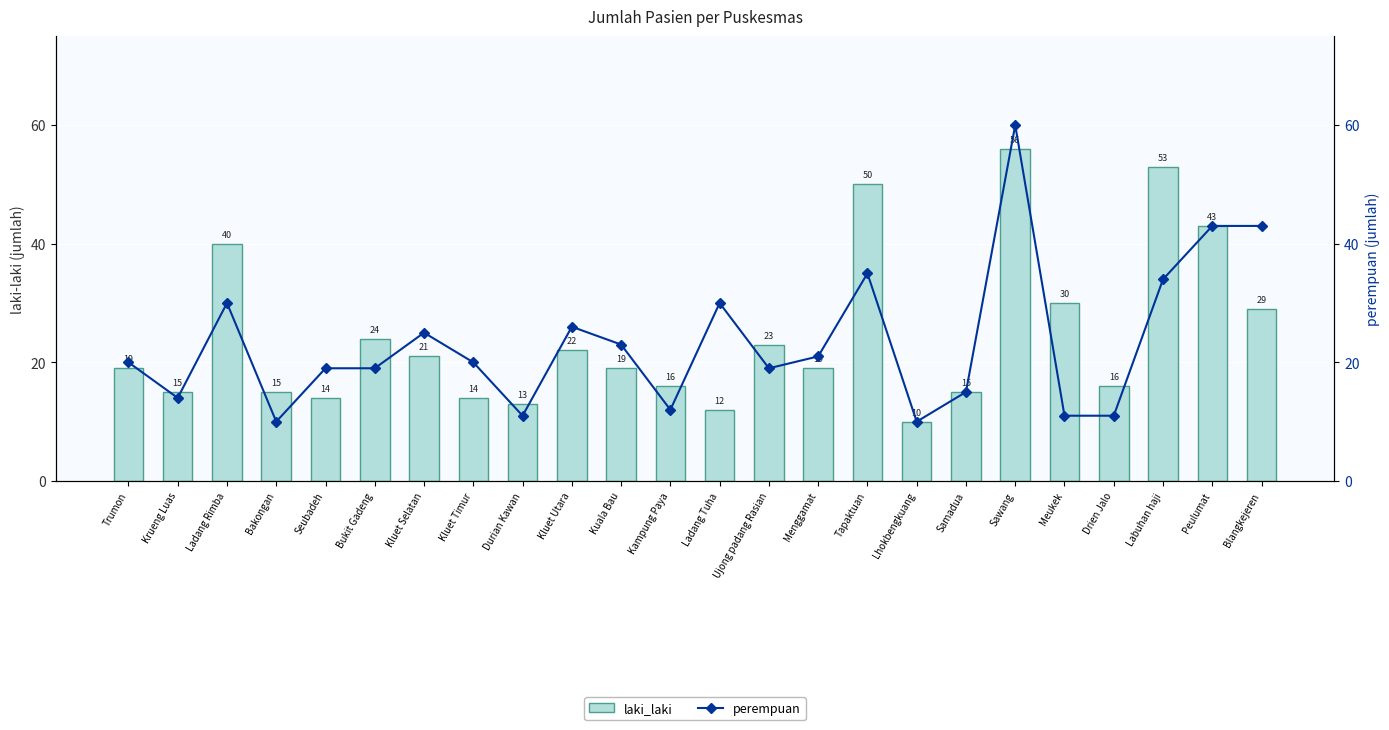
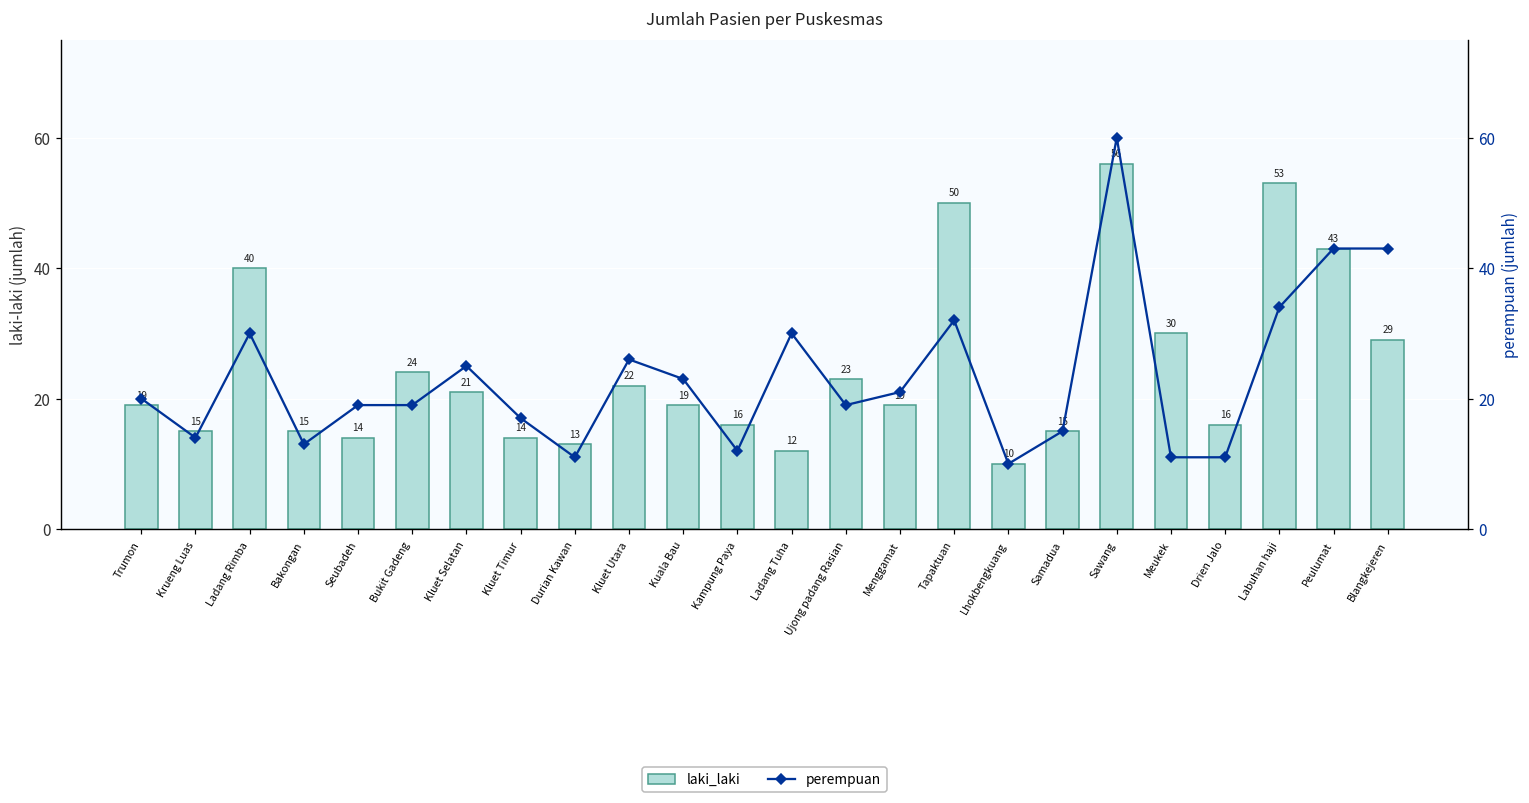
  {
    "laki_laki": {
      "Krueng Luas": 15,
      "Ladang Rimba": 40,
      "Bakongan": 15,
      "Seubadeh": 14,
      "Bukit Gadeng": 24,
      "Kluet Selatan": 21,
      "Kluet Timur": 14,
      "Durian Kawan": 13,
      "Kluet Utara": 22,
      "Kuala Bau": 19,
      "Kampung Paya": 16,
      "Ladang Tuha": 12,
      "Ujong padang Rasian": 23,
      "Tapaktuan": 50,
      "Lhokbengkuang": 10,
      "Samadua": 15,
      "Sawang": 56,
      "Meukek": 30,
      "Drien Jalo": 16,
      "Labuhan haji": 53,
      "Peulumat": 43,
      "Blangkejeren": 29
    },
    "perempuan": {
      "Krueng Luas": 14,
      "Ladang Rimba": 30,
-     "Bakongan": 10,
+     "Bakongan": 13,
      "Seubadeh": 19,
      "Bukit Gadeng": 19,
      "Kluet Selatan": 25,
-     "Kluet Timur": 20,
+     "Kluet Timur": 17,
      "Durian Kawan": 11,
      "Kluet Utara": 26,
      "Kuala Bau": 23,
      "Kampung Paya": 12,
      "Ladang Tuha": 30,
      "Ujong padang Rasian": 19,
-     "Tapaktuan": 35,
+     "Tapaktuan": 32,
      "Sawang": 60,
      "Meukek": 11,
      "Drien Jalo": 11,
      "Labuhan haji": 34,
      "Blangkejeren": 43
    }
  }
